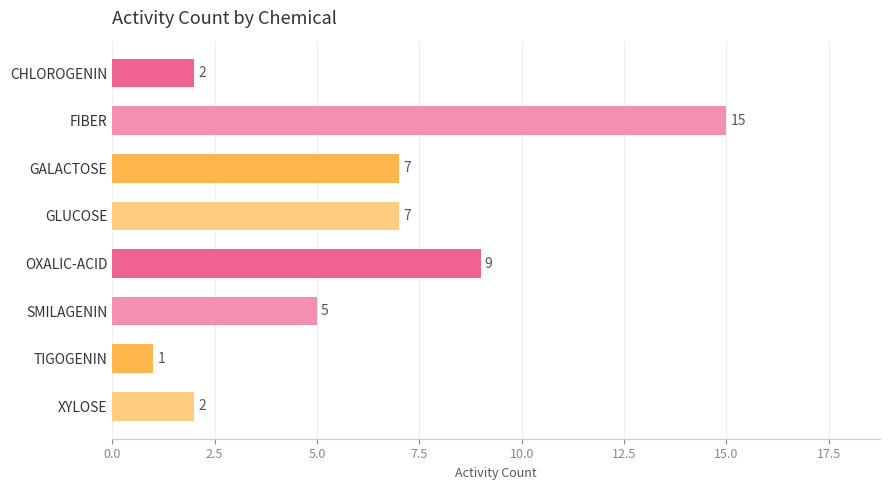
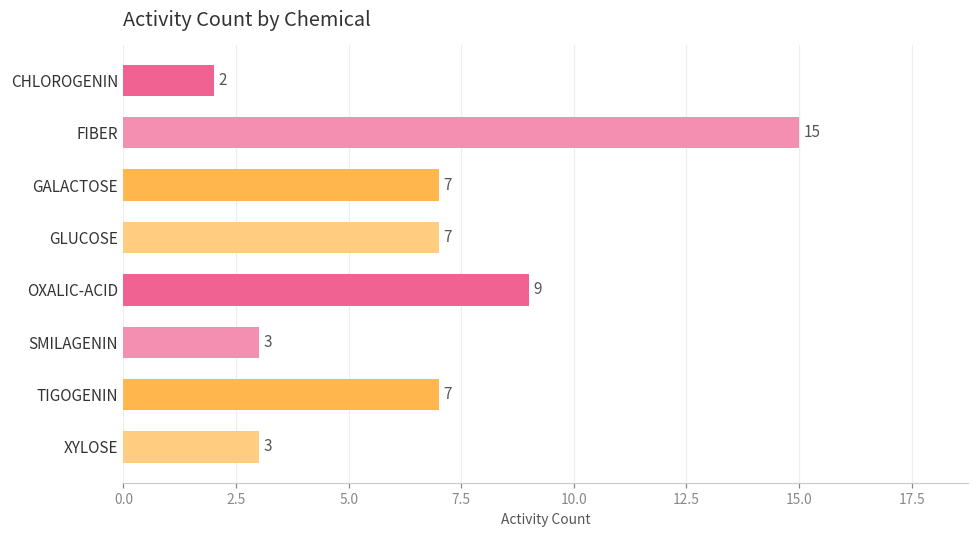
  {
    "CHLOROGENIN": 2,
    "FIBER": 15,
    "GALACTOSE": 7,
    "GLUCOSE": 7,
    "OXALIC-ACID": 9,
-   "SMILAGENIN": 5,
-   "TIGOGENIN": 1,
-   "XYLOSE": 2
+   "SMILAGENIN": 3,
+   "TIGOGENIN": 7,
+   "XYLOSE": 3
  }
